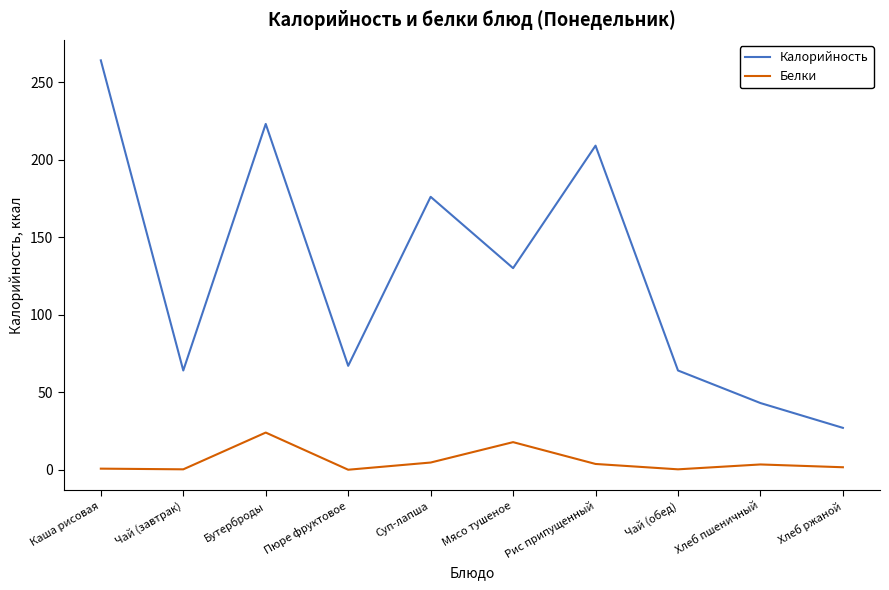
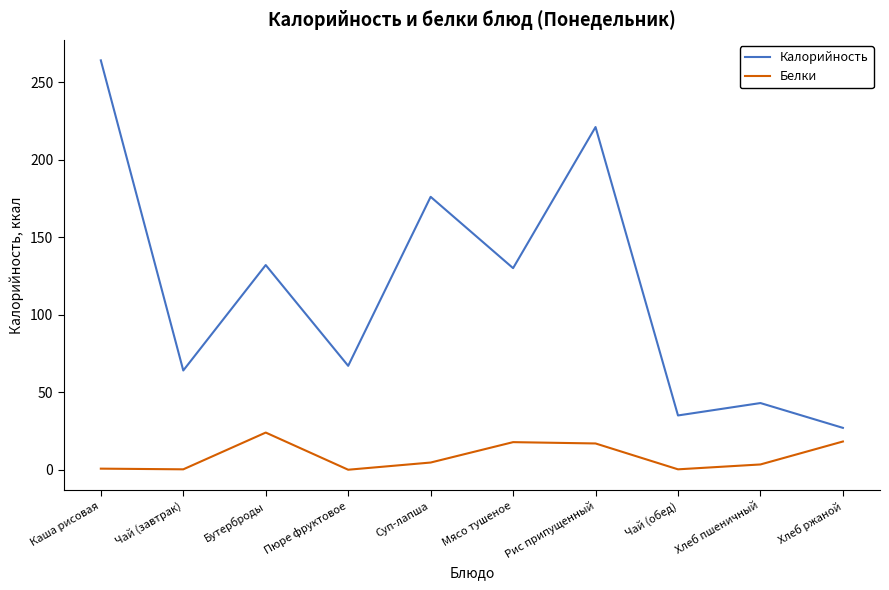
  {
    "Калорийность": {
      "Каша рисовая": 264,
      "Чай (завтрак)": 64,
-     "Бутерброды": 223,
+     "Бутерброды": 132,
      "Пюре фруктовое": 67,
      "Суп-лапша": 176,
      "Мясо тушеное": 130,
-     "Рис припущенный": 209,
-     "Чай (обед)": 64,
+     "Рис припущенный": 221,
+     "Чай (обед)": 35,
      "Хлеб пшеничный": 43,
      "Хлеб ржаной": 27
    },
    "Белки": {
      "Каша рисовая": 1,
      "Чай (завтрак)": 0,
      "Бутерброды": 24,
      "Пюре фруктовое": 0,
      "Суп-лапша": 5,
      "Мясо тушеное": 18,
-     "Рис припущенный": 4,
+     "Рис припущенный": 17,
      "Чай (обед)": 0,
      "Хлеб пшеничный": 3,
-     "Хлеб ржаной": 2
+     "Хлеб ржаной": 18
    }
  }
